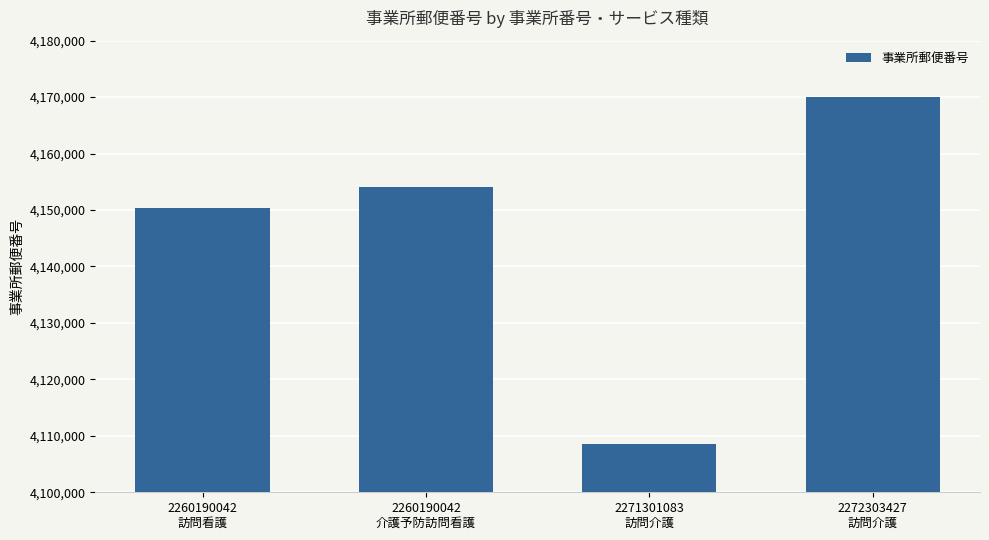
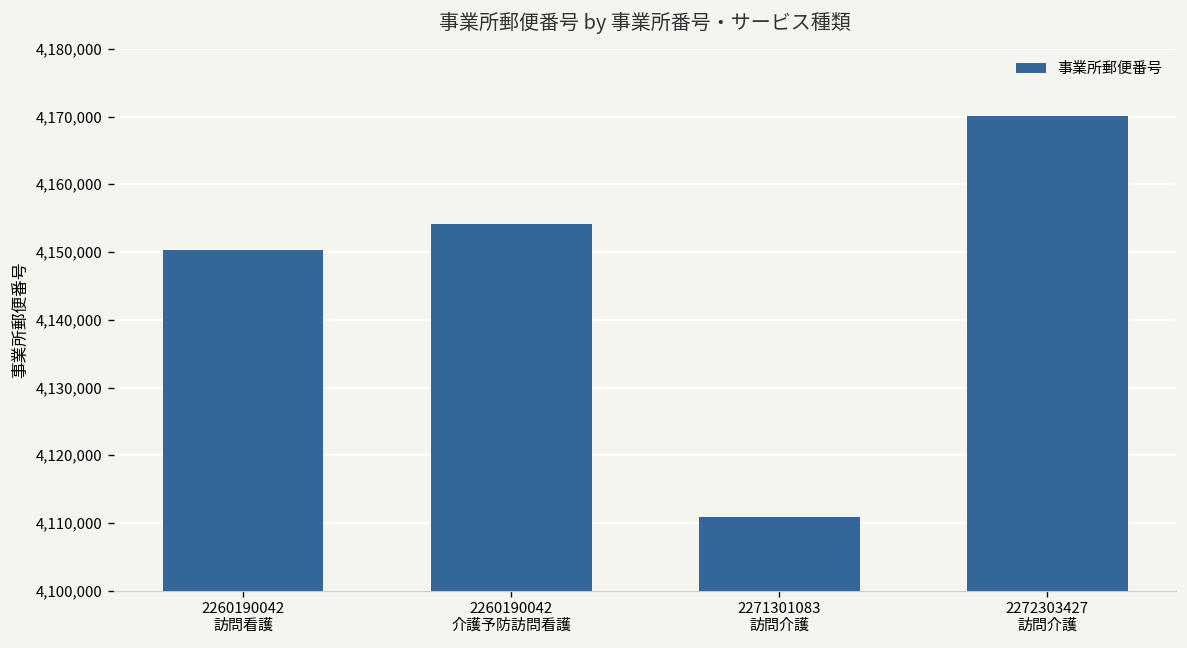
  {
    "2260190042 訪問看護": "4,150,000",
    "2260190042 介護予防訪問看護": "4,154,000",
-   "2271301083 訪問介護": "4,109,000",
+   "2271301083 訪問介護": "4,111,000",
    "2272303427 訪問介護": "4,170,000"
  }
